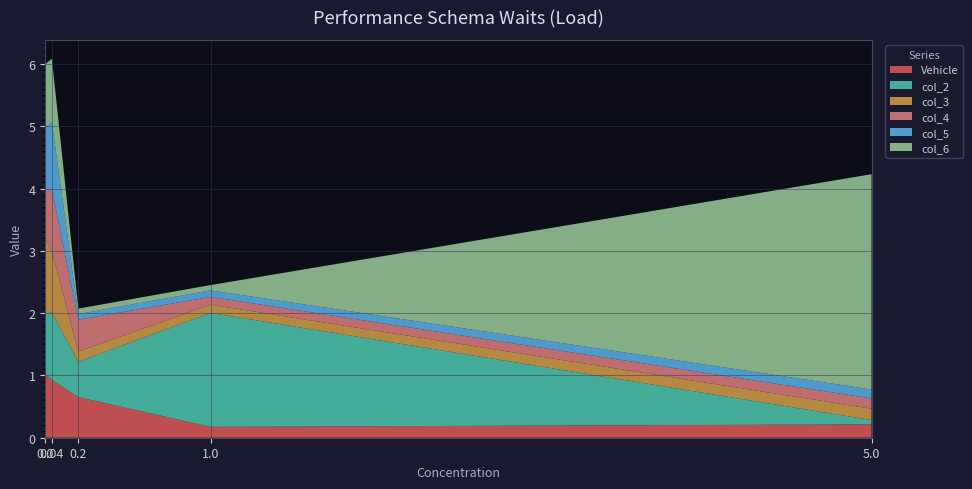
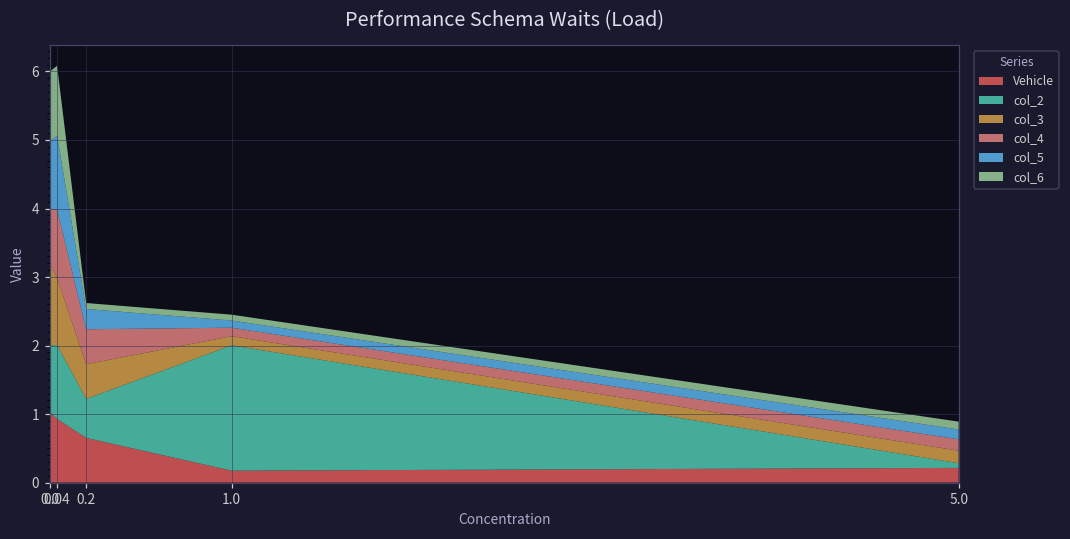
  {
    "col_2": {
      "0.2": 0.6,
      "1.0": 1.8,
      "5.0": 0.1
    },
    "col_3": {
-     "0.2": 0.2,
+     "0.2": 0.5,
      "1.0": 0.1,
      "5.0": 0.2
    },
    "col_5": {
-     "0.2": 0.1,
+     "0.2": 0.3,
      "1.0": 0.1,
      "5.0": 0.1
    },
    "col_6": {
      "0.2": 0.1,
      "1.0": 0.1,
-     "5.0": 3.5
+     "5.0": 0.1
    }
  }
